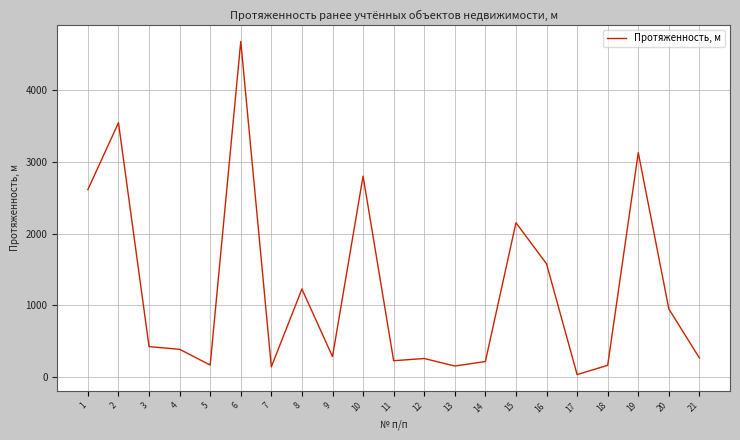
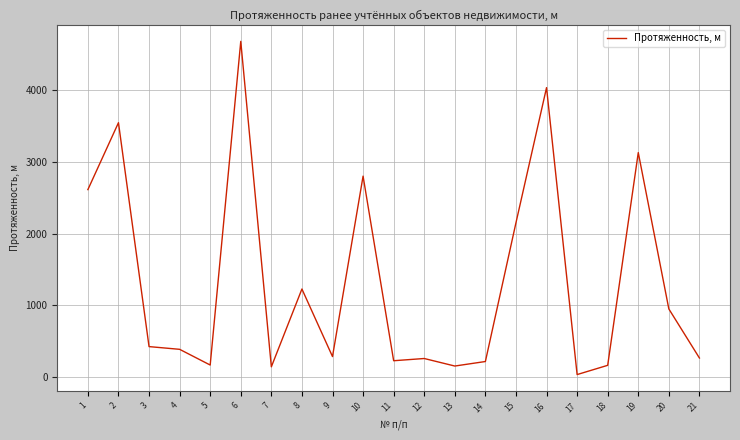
  {
    "1": 2600,
    "2": 3500,
    "3": 400,
    "4": 400,
    "5": 200,
    "6": 4700,
    "7": 100,
    "8": 1200,
    "9": 300,
    "10": 2800,
    "11": 200,
    "12": 300,
    "13": 200,
    "14": 200,
    "15": 2200,
-   "16": 1600,
+   "16": 4000,
    "17": 0,
    "18": 200,
    "19": 3100,
    "20": 1000,
    "21": 300
  }
